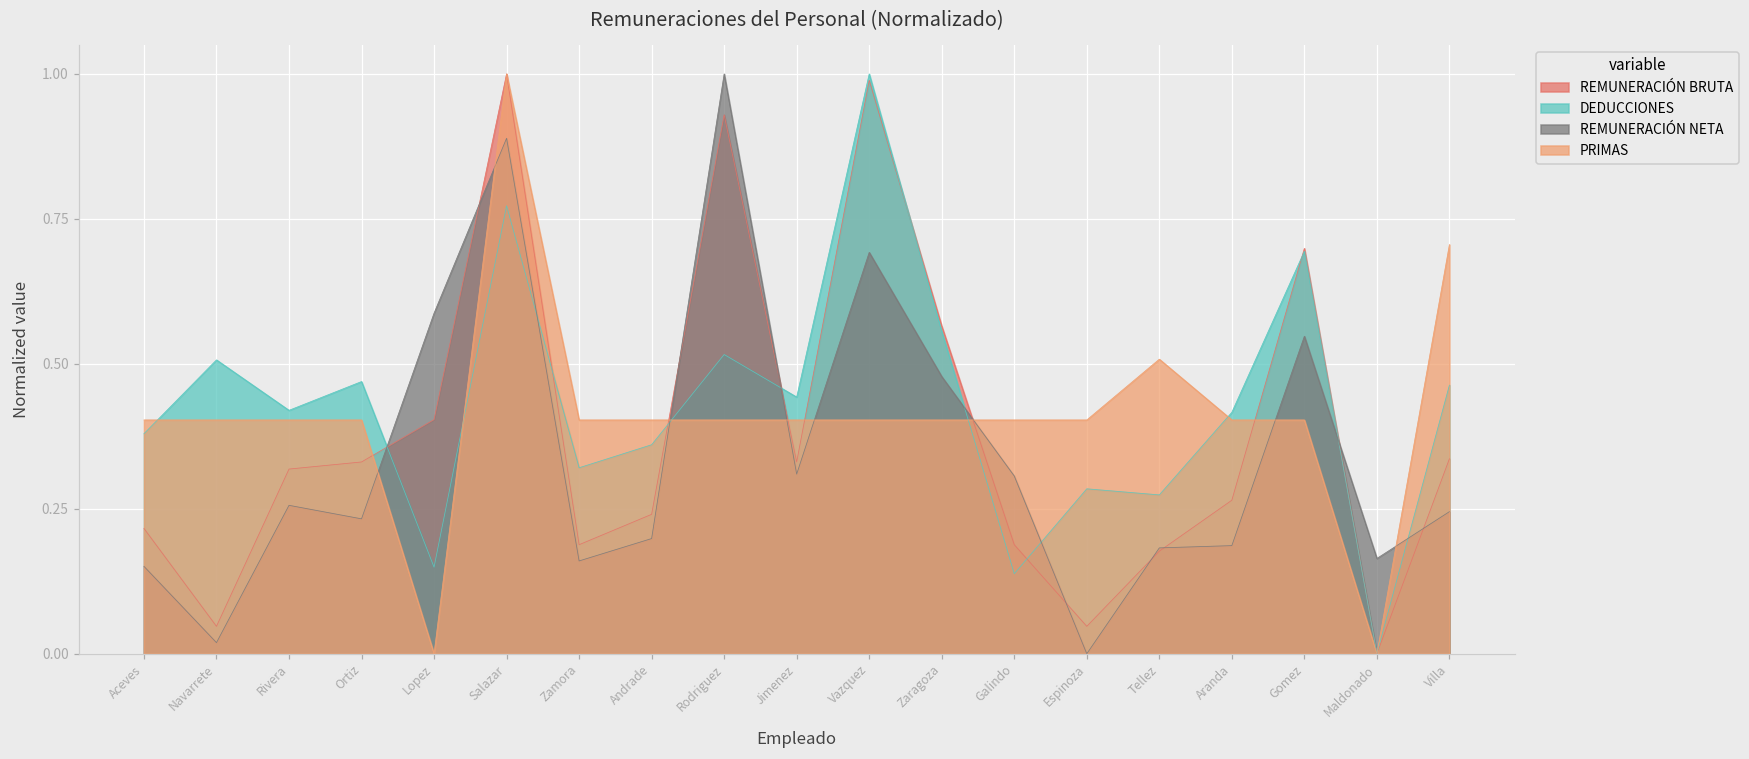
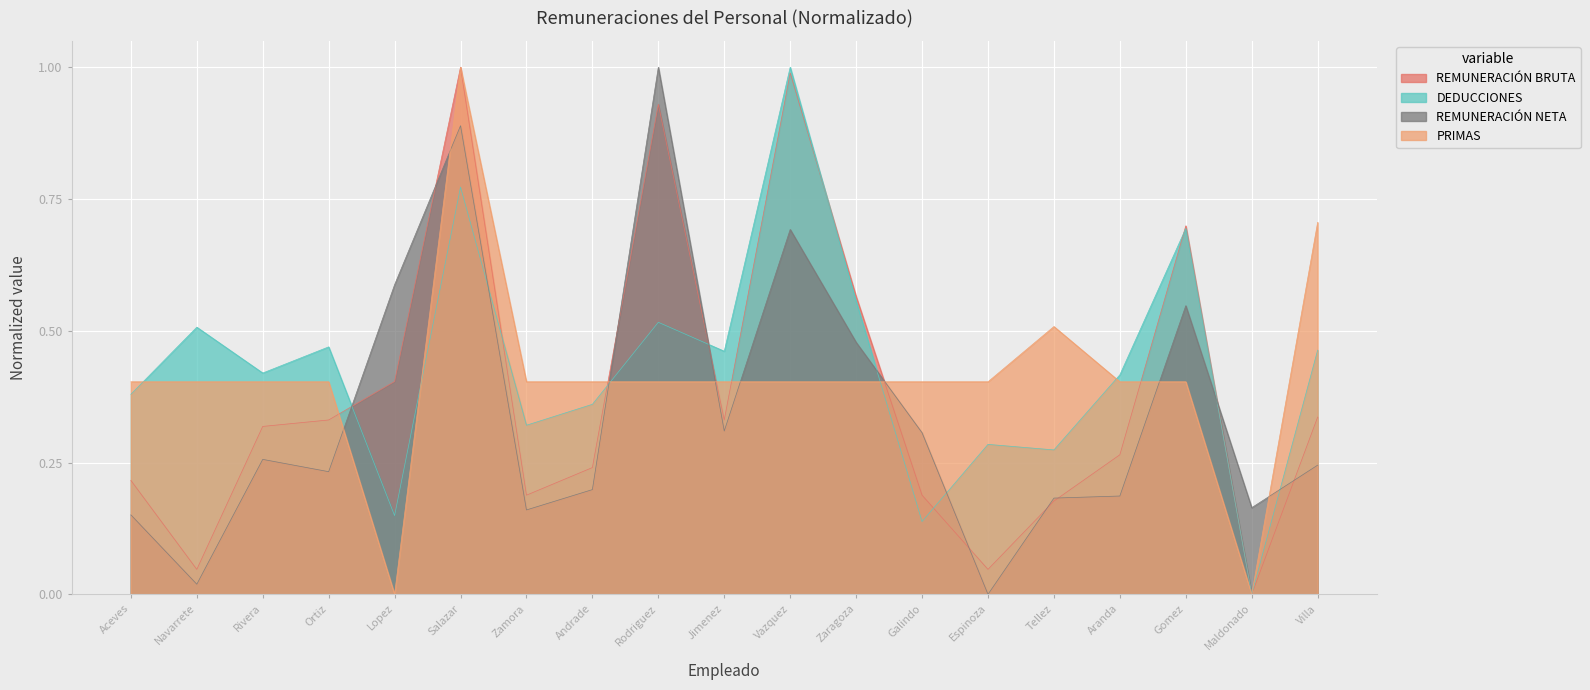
  {
    "DEDUCCIONES": {
      "Aceves": 0.38,
      "Navarrete": 0.51,
      "Rivera": 0.42,
      "Ortiz": 0.47,
      "Lopez": 0.15,
      "Salazar": 0.77,
      "Zamora": 0.32,
      "Andrade": 0.36,
      "Rodriguez": 0.52,
-     "Jimenez": 0.44,
+     "Jimenez": 0.46,
      "Vazquez": 1.00,
      "Zaragoza": 0.56,
      "Galindo": 0.14,
      "Espinoza": 0.28,
      "Tellez": 0.27,
      "Aranda": 0.42,
      "Gomez": 0.69,
      "Villa": 0.46
    },
    "REMUNERACIÓN NETA": {
      "Aceves": 0.15,
      "Navarrete": 0.02,
      "Rivera": 0.26,
      "Ortiz": 0.23,
      "Lopez": 0.59,
      "Salazar": 0.89,
      "Zamora": 0.16,
      "Andrade": 0.20,
      "Rodriguez": 1.00,
      "Jimenez": 0.31,
      "Vazquez": 0.69,
      "Zaragoza": 0.48,
      "Galindo": 0.31,
      "Espinoza": 0.00,
      "Tellez": 0.18,
      "Aranda": 0.19,
      "Gomez": 0.55,
      "Maldonado": 0.16,
      "Villa": 0.25
    }
  }
